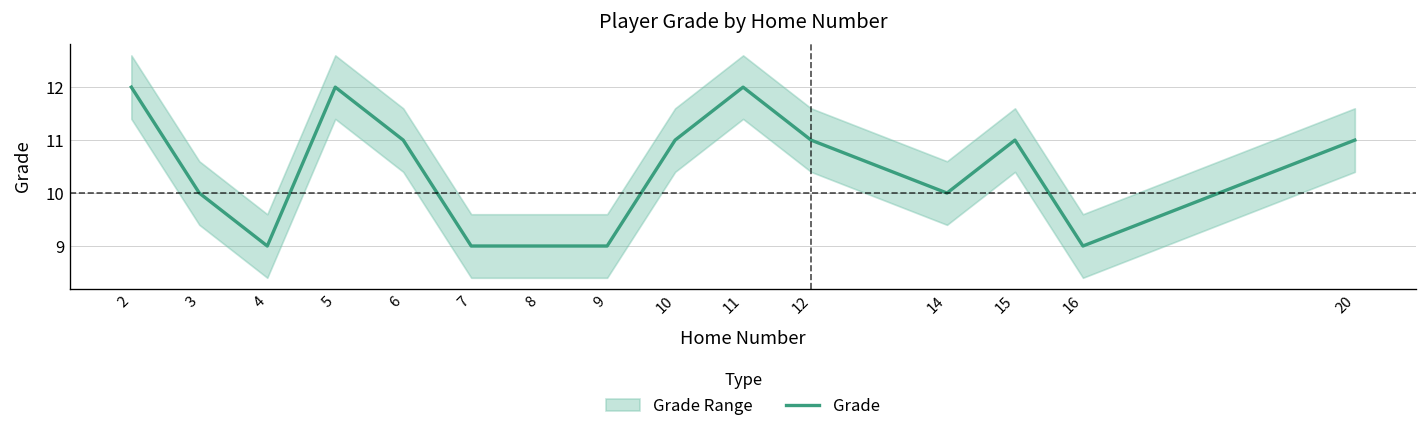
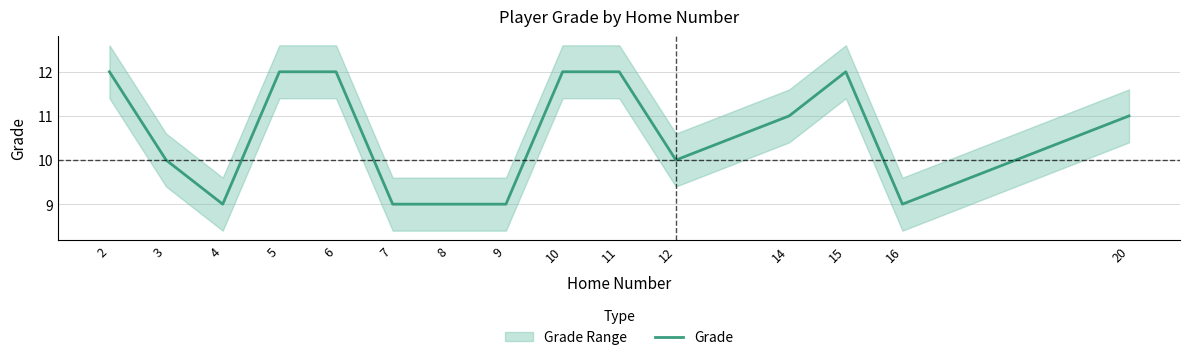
  {
    "Grade": {
      "2": 12,
      "3": 10,
      "4": 9,
      "5": 12,
-     "6": 11,
+     "6": 12,
      "7": 9,
      "8": 9,
      "9": 9,
-     "10": 11,
+     "10": 12,
      "11": 12,
-     "12": 11,
-     "14": 10,
-     "15": 11,
+     "12": 10,
+     "14": 11,
+     "15": 12,
      "16": 9,
      "20": 11
    }
  }
